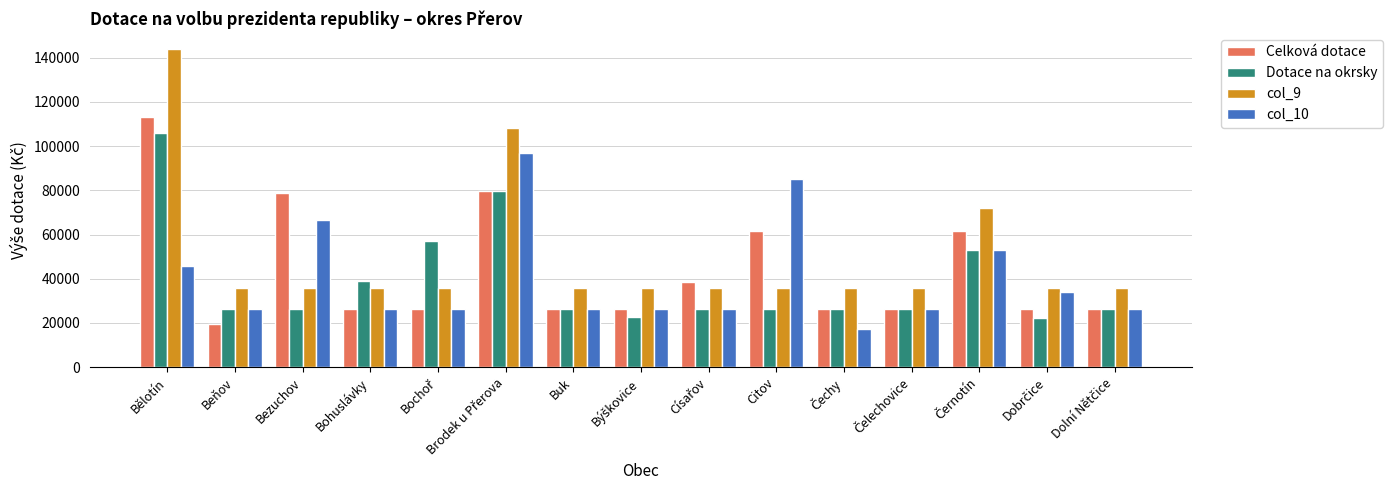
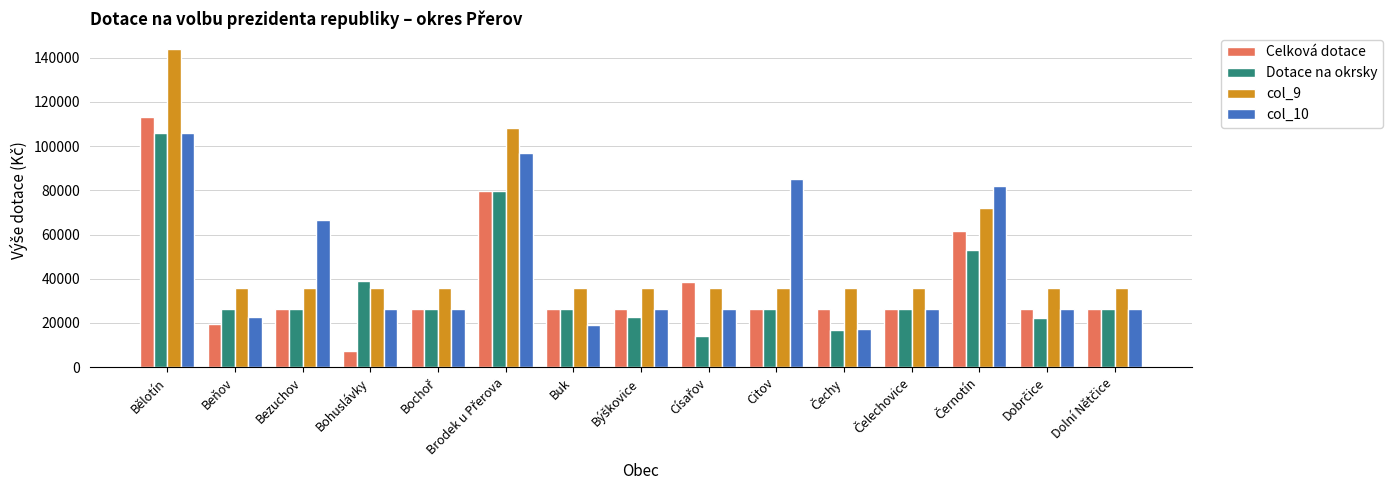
  {
    "Celková dotace": {
      "Bělotín": 113000,
      "Beňov": 20000,
-     "Bezuchov": 79000,
-     "Bohuslávky": 27000,
+     "Bezuchov": 27000,
+     "Bohuslávky": 7000,
      "Bochoř": 27000,
      "Brodek u Přerova": 80000,
      "Buk": 27000,
      "Býškovice": 27000,
      "Císařov": 38000,
-     "Citov": 62000,
+     "Citov": 27000,
      "Čechy": 27000,
      "Čelechovice": 27000,
      "Černotín": 62000,
      "Dobrčice": 27000,
      "Dolní Nětčice": 27000
    },
    "Dotace na okrsky": {
      "Bělotín": 106000,
      "Beňov": 27000,
      "Bezuchov": 27000,
      "Bohuslávky": 39000,
-     "Bochoř": 57000,
+     "Bochoř": 27000,
      "Brodek u Přerova": 80000,
      "Buk": 27000,
      "Býškovice": 23000,
-     "Císařov": 27000,
+     "Císařov": 14000,
      "Citov": 27000,
-     "Čechy": 27000,
+     "Čechy": 17000,
      "Čelechovice": 27000,
      "Černotín": 53000,
      "Dobrčice": 22000,
      "Dolní Nětčice": 27000
    },
    "col_9": {
      "Bělotín": 144000,
      "Beňov": 36000,
      "Bezuchov": 36000,
      "Bohuslávky": 36000,
      "Bochoř": 36000,
      "Brodek u Přerova": 108000,
      "Buk": 36000,
      "Býškovice": 36000,
      "Císařov": 36000,
      "Citov": 36000,
      "Čechy": 36000,
      "Čelechovice": 36000,
      "Černotín": 72000,
      "Dobrčice": 36000,
      "Dolní Nětčice": 36000
    },
    "col_10": {
-     "Bělotín": 46000,
-     "Beňov": 27000,
+     "Bělotín": 106000,
+     "Beňov": 23000,
      "Bezuchov": 67000,
      "Bohuslávky": 27000,
      "Bochoř": 27000,
      "Brodek u Přerova": 97000,
-     "Buk": 27000,
+     "Buk": 19000,
      "Býškovice": 27000,
      "Císařov": 27000,
      "Citov": 85000,
      "Čechy": 17000,
      "Čelechovice": 27000,
-     "Černotín": 53000,
-     "Dobrčice": 34000,
+     "Černotín": 82000,
+     "Dobrčice": 27000,
      "Dolní Nětčice": 27000
    }
  }
